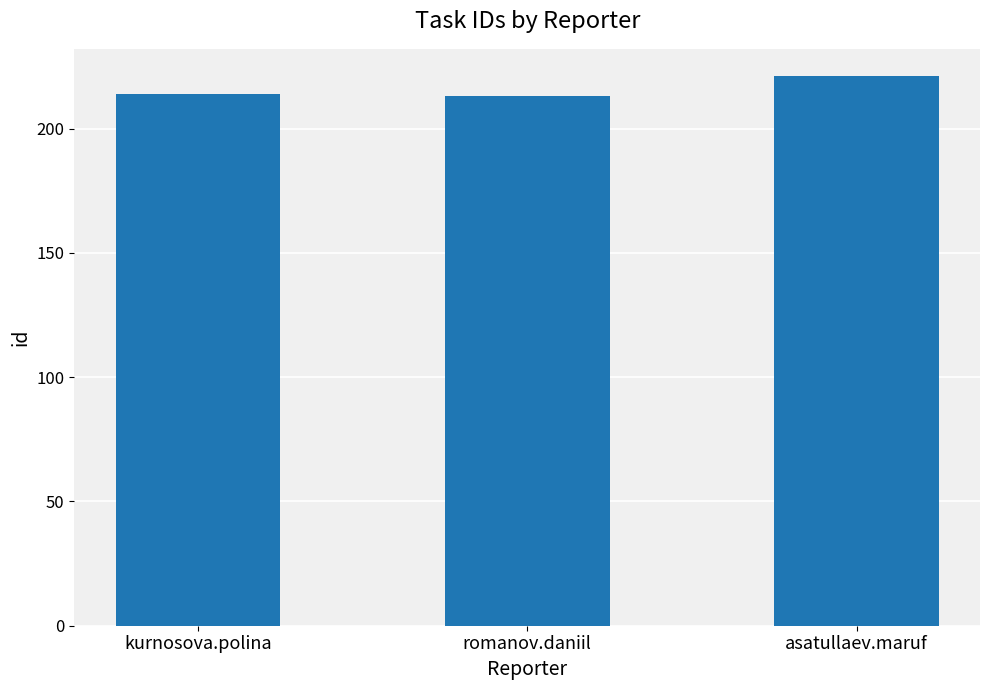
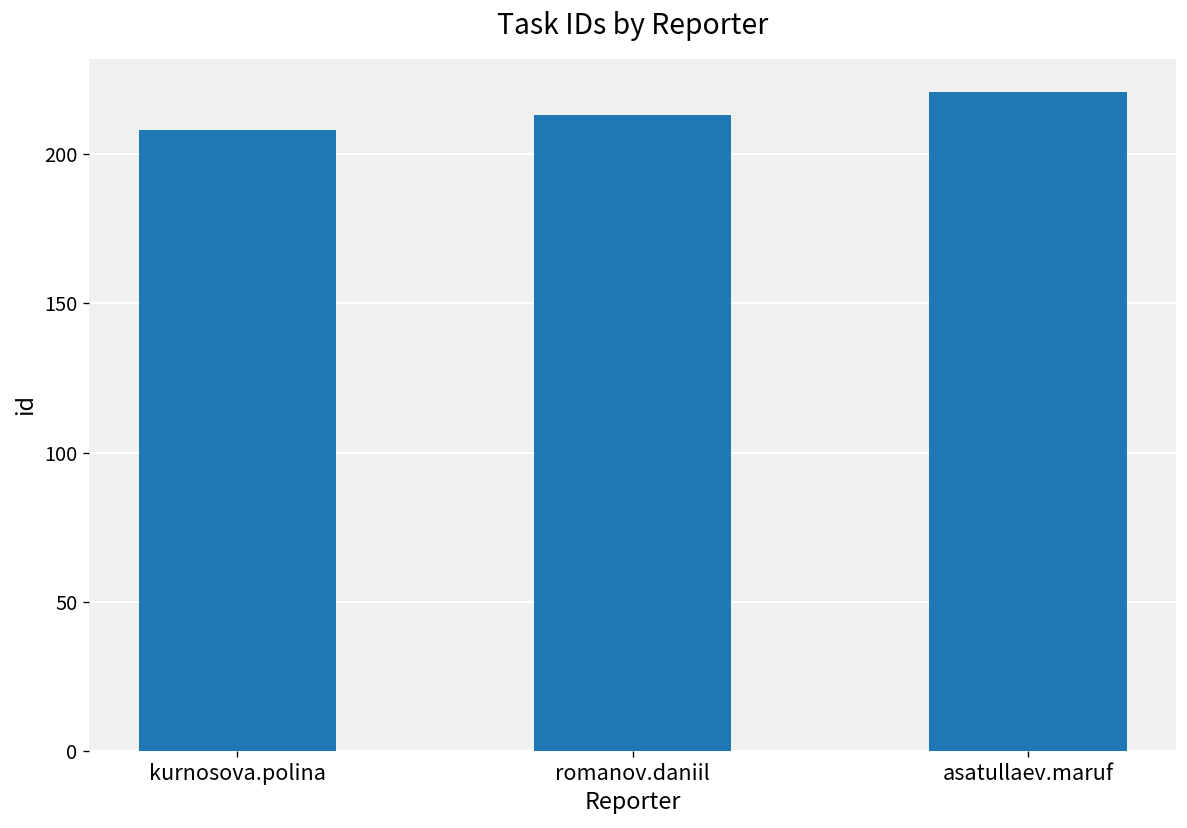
  {
-   "kurnosova.polina": 214,
+   "kurnosova.polina": 208,
    "romanov.daniil": 213,
    "asatullaev.maruf": 221
  }
